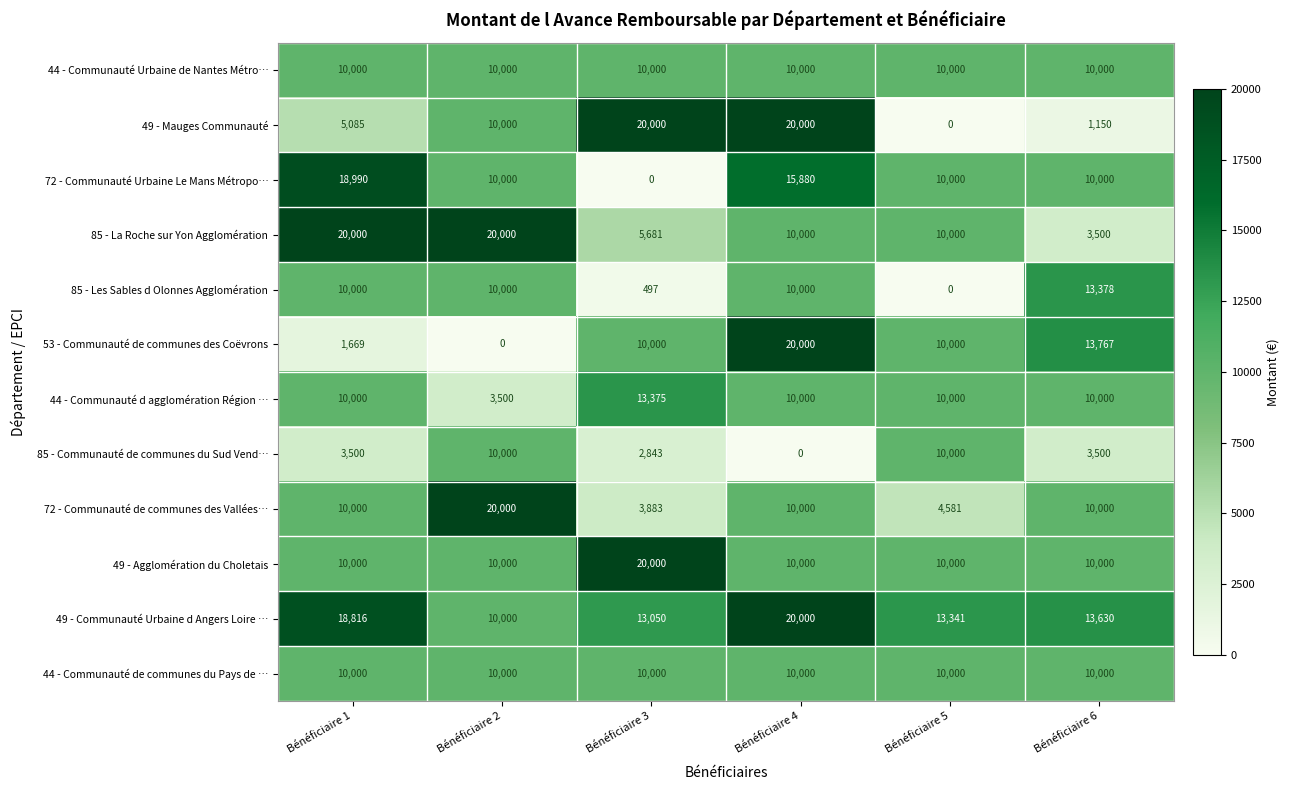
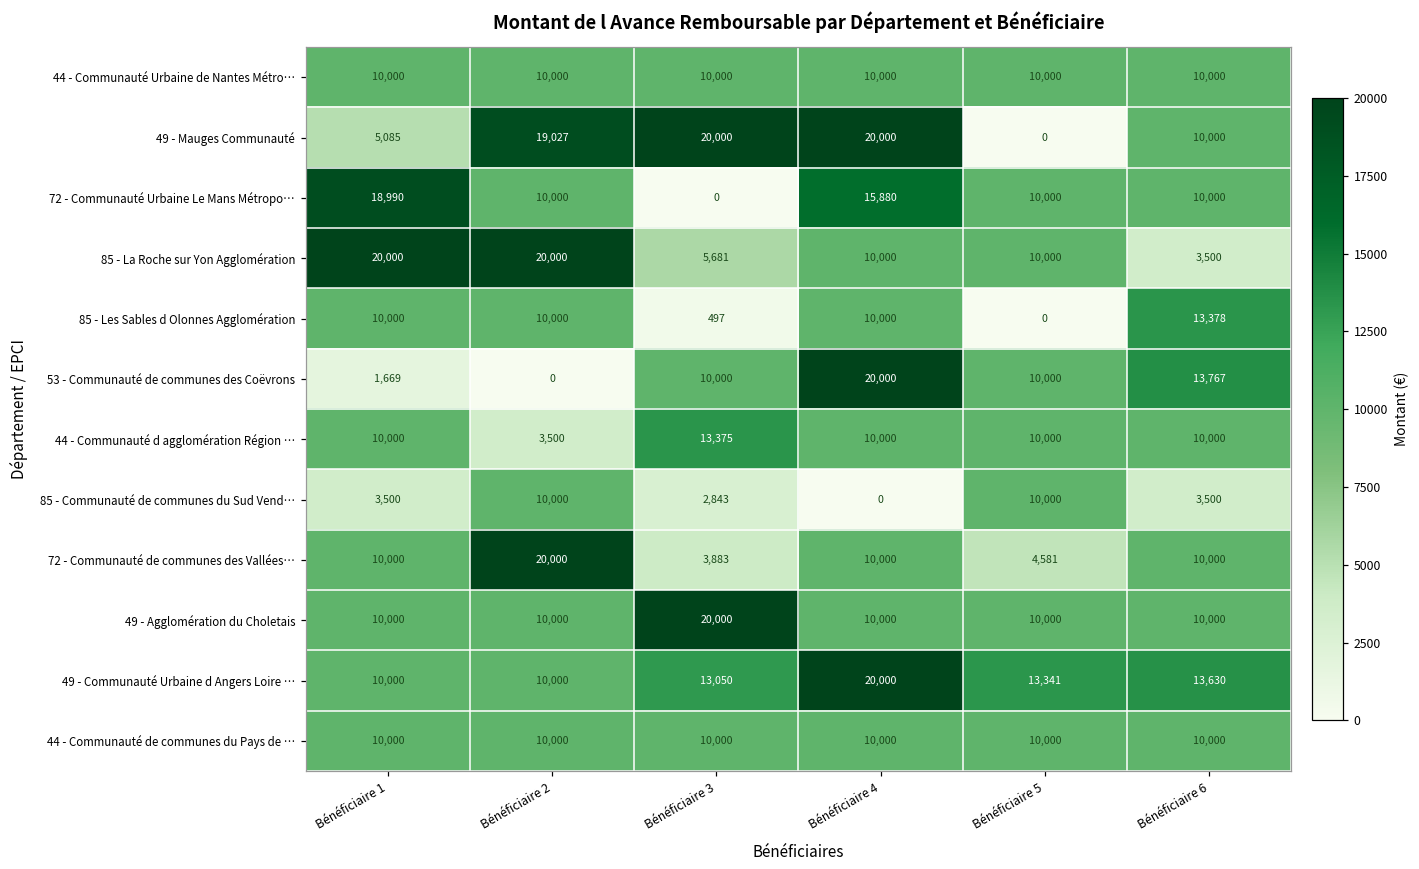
  {
    "44 - Communauté Urbaine de Nantes Métro…": {
      "Bénéficiaire 1": "10,000",
      "Bénéficiaire 2": "10,000",
      "Bénéficiaire 3": "10,000",
      "Bénéficiaire 4": "10,000",
      "Bénéficiaire 5": "10,000",
      "Bénéficiaire 6": "10,000"
    },
    "49 - Mauges Communauté": {
      "Bénéficiaire 1": "5,085",
-     "Bénéficiaire 2": "10,000",
+     "Bénéficiaire 2": "19,027",
      "Bénéficiaire 3": "20,000",
      "Bénéficiaire 4": "20,000",
      "Bénéficiaire 5": "0",
-     "Bénéficiaire 6": "1,150"
+     "Bénéficiaire 6": "10,000"
    },
    "72 - Communauté Urbaine Le Mans Métropo…": {
      "Bénéficiaire 1": "18,990",
      "Bénéficiaire 2": "10,000",
      "Bénéficiaire 3": "0",
      "Bénéficiaire 4": "15,880",
      "Bénéficiaire 5": "10,000",
      "Bénéficiaire 6": "10,000"
    },
    "85 - La Roche sur Yon Agglomération": {
      "Bénéficiaire 1": "20,000",
      "Bénéficiaire 2": "20,000",
      "Bénéficiaire 3": "5,681",
      "Bénéficiaire 4": "10,000",
      "Bénéficiaire 5": "10,000",
      "Bénéficiaire 6": "3,500"
    },
    "85 - Les Sables d Olonnes Agglomération": {
      "Bénéficiaire 1": "10,000",
      "Bénéficiaire 2": "10,000",
      "Bénéficiaire 3": "497",
      "Bénéficiaire 4": "10,000",
      "Bénéficiaire 5": "0",
      "Bénéficiaire 6": "13,378"
    },
    "53 - Communauté de communes des Coëvrons": {
      "Bénéficiaire 1": "1,669",
      "Bénéficiaire 2": "0",
      "Bénéficiaire 3": "10,000",
      "Bénéficiaire 4": "20,000",
      "Bénéficiaire 5": "10,000",
      "Bénéficiaire 6": "13,767"
    },
    "44 - Communauté d agglomération Région …": {
      "Bénéficiaire 1": "10,000",
      "Bénéficiaire 2": "3,500",
      "Bénéficiaire 3": "13,375",
      "Bénéficiaire 4": "10,000",
      "Bénéficiaire 5": "10,000",
      "Bénéficiaire 6": "10,000"
    },
    "85 - Communauté de communes du Sud Vend…": {
      "Bénéficiaire 1": "3,500",
      "Bénéficiaire 2": "10,000",
      "Bénéficiaire 3": "2,843",
      "Bénéficiaire 4": "0",
      "Bénéficiaire 5": "10,000",
      "Bénéficiaire 6": "3,500"
    },
    "72 - Communauté de communes des Vallées…": {
      "Bénéficiaire 1": "10,000",
      "Bénéficiaire 2": "20,000",
      "Bénéficiaire 3": "3,883",
      "Bénéficiaire 4": "10,000",
      "Bénéficiaire 5": "4,581",
      "Bénéficiaire 6": "10,000"
    },
    "49 - Agglomération du Choletais": {
      "Bénéficiaire 1": "10,000",
      "Bénéficiaire 2": "10,000",
      "Bénéficiaire 3": "20,000",
      "Bénéficiaire 4": "10,000",
      "Bénéficiaire 5": "10,000",
      "Bénéficiaire 6": "10,000"
    },
    "49 - Communauté Urbaine d Angers Loire …": {
-     "Bénéficiaire 1": "18,816",
+     "Bénéficiaire 1": "10,000",
      "Bénéficiaire 2": "10,000",
      "Bénéficiaire 3": "13,050",
      "Bénéficiaire 4": "20,000",
      "Bénéficiaire 5": "13,341",
      "Bénéficiaire 6": "13,630"
    },
    "44 - Communauté de communes du Pays de …": {
      "Bénéficiaire 1": "10,000",
      "Bénéficiaire 2": "10,000",
      "Bénéficiaire 3": "10,000",
      "Bénéficiaire 4": "10,000",
      "Bénéficiaire 5": "10,000",
      "Bénéficiaire 6": "10,000"
    }
  }
